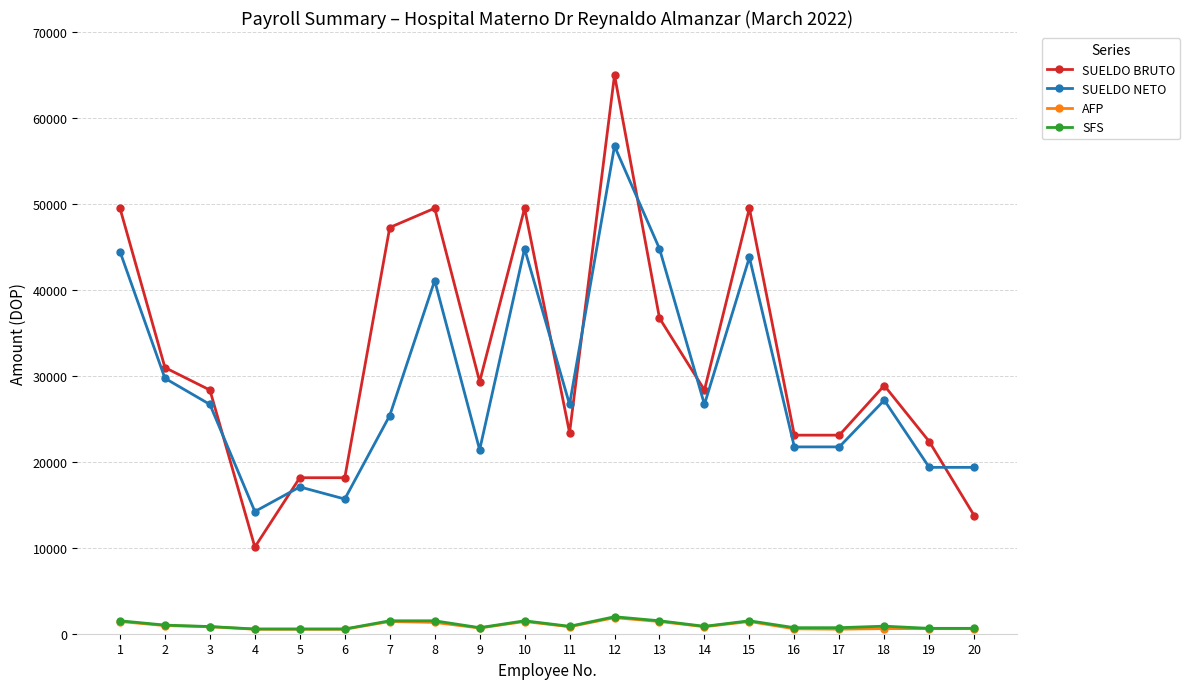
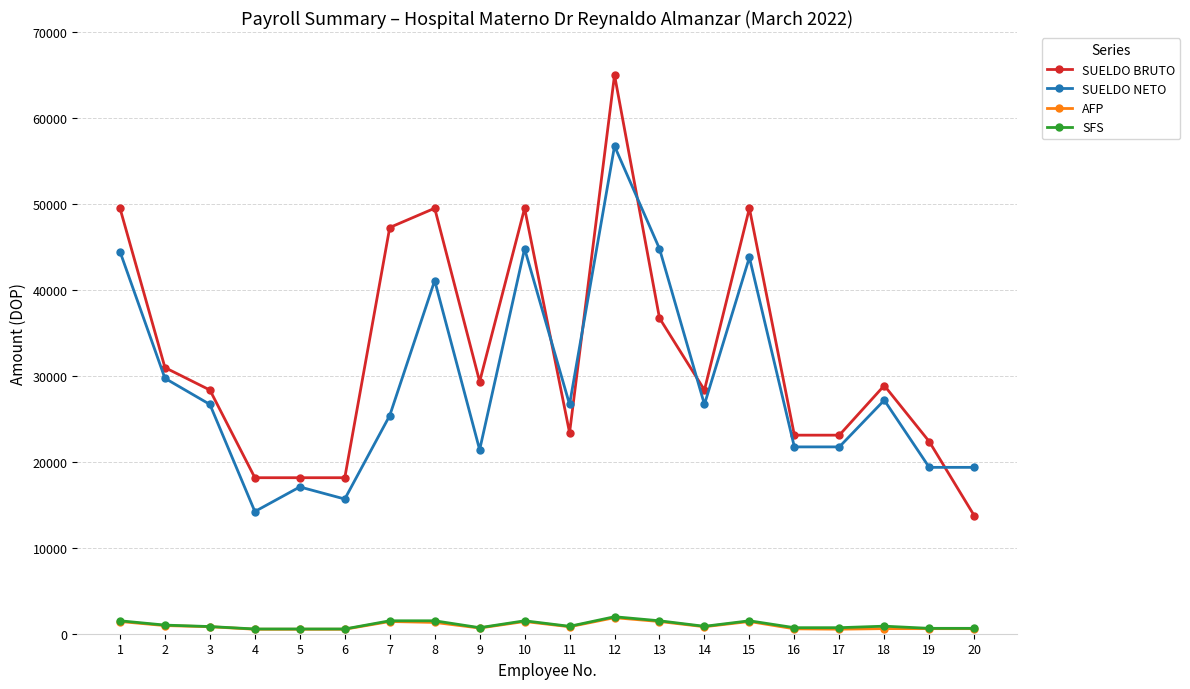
  {
    "SUELDO BRUTO": {
      "1": 50000,
      "2": 31000,
      "3": 28000,
-     "4": 10000,
+     "4": 18000,
      "5": 18000,
      "6": 18000,
      "7": 47000,
      "8": 50000,
      "9": 29000,
      "10": 50000,
      "11": 23000,
      "12": 65000,
      "13": 37000,
      "14": 28000,
      "15": 50000,
      "16": 23000,
      "17": 23000,
      "18": 29000,
      "19": 22000,
      "20": 14000
    },
    "SUELDO NETO": {
      "1": 44000,
      "2": 30000,
      "3": 27000,
      "4": 14000,
      "5": 17000,
      "6": 16000,
      "7": 25000,
      "8": 41000,
      "9": 21000,
      "10": 45000,
      "11": 27000,
      "12": 57000,
      "13": 45000,
      "14": 27000,
      "15": 44000,
      "16": 22000,
      "17": 22000,
      "18": 27000,
      "19": 19000,
      "20": 19000
    }
  }
